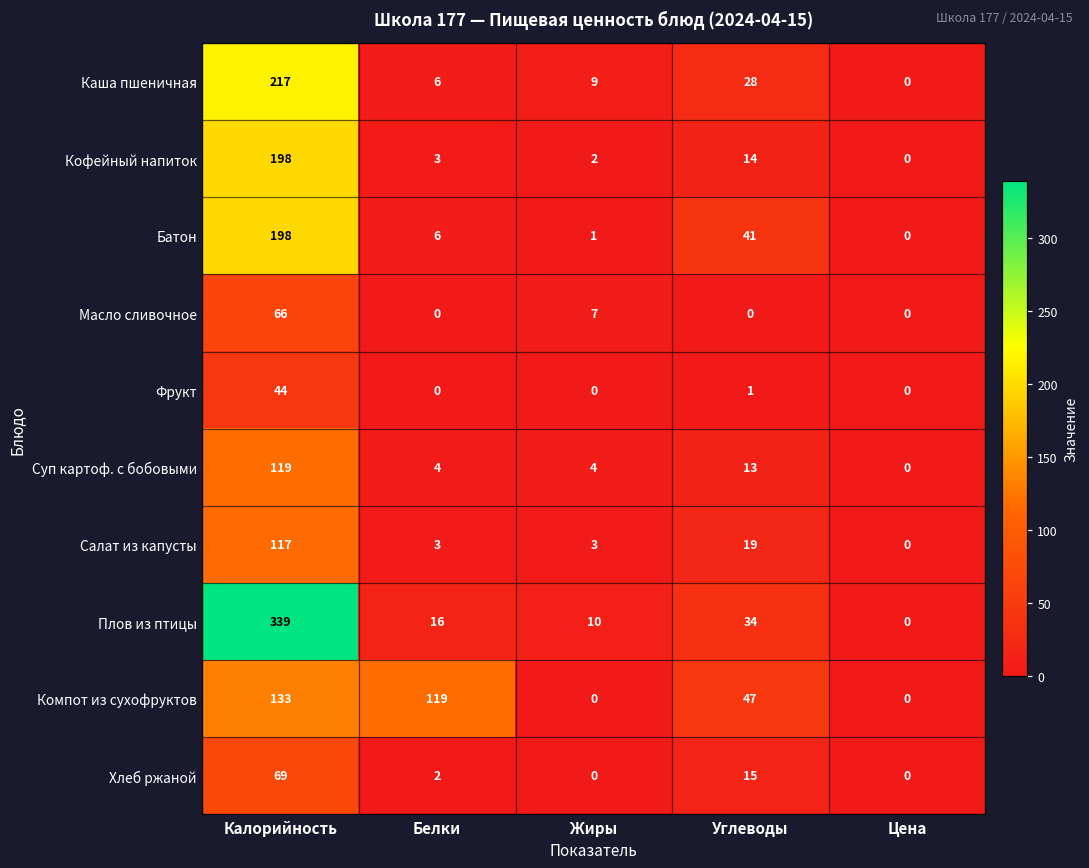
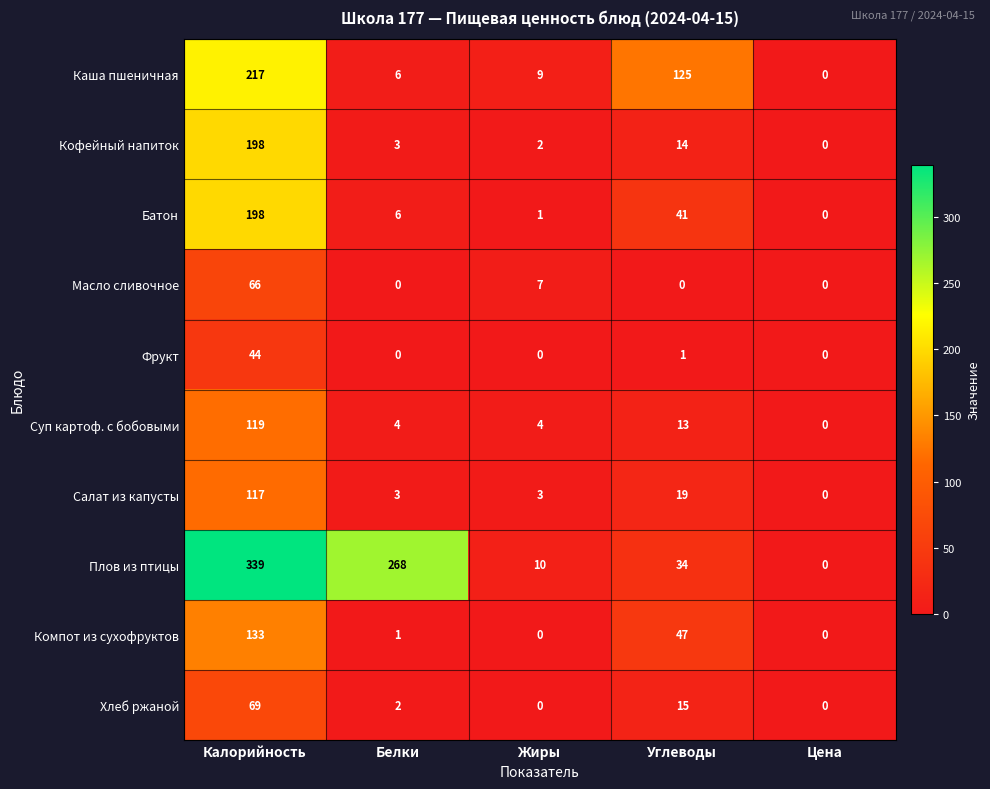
  {
    "Каша пшеничная": {
      "Калорийность": 217,
      "Белки": 6,
      "Жиры": 9,
-     "Углеводы": 28,
+     "Углеводы": 125,
      "Цена": 0
    },
    "Кофейный напиток": {
      "Калорийность": 198,
      "Белки": 3,
      "Жиры": 2,
      "Углеводы": 14,
      "Цена": 0
    },
    "Батон": {
      "Калорийность": 198,
      "Белки": 6,
      "Жиры": 1,
      "Углеводы": 41,
      "Цена": 0
    },
    "Масло сливочное": {
      "Калорийность": 66,
      "Белки": 0,
      "Жиры": 7,
      "Углеводы": 0,
      "Цена": 0
    },
    "Фрукт": {
      "Калорийность": 44,
      "Белки": 0,
      "Жиры": 0,
      "Углеводы": 1,
      "Цена": 0
    },
    "Суп картоф. с бобовыми": {
      "Калорийность": 119,
      "Белки": 4,
      "Жиры": 4,
      "Углеводы": 13,
      "Цена": 0
    },
    "Салат из капусты": {
      "Калорийность": 117,
      "Белки": 3,
      "Жиры": 3,
      "Углеводы": 19,
      "Цена": 0
    },
    "Плов из птицы": {
      "Калорийность": 339,
-     "Белки": 16,
+     "Белки": 268,
      "Жиры": 10,
      "Углеводы": 34,
      "Цена": 0
    },
    "Компот из сухофруктов": {
      "Калорийность": 133,
-     "Белки": 119,
+     "Белки": 1,
      "Жиры": 0,
      "Углеводы": 47,
      "Цена": 0
    },
    "Хлеб ржаной": {
      "Калорийность": 69,
      "Белки": 2,
      "Жиры": 0,
      "Углеводы": 15,
      "Цена": 0
    }
  }
